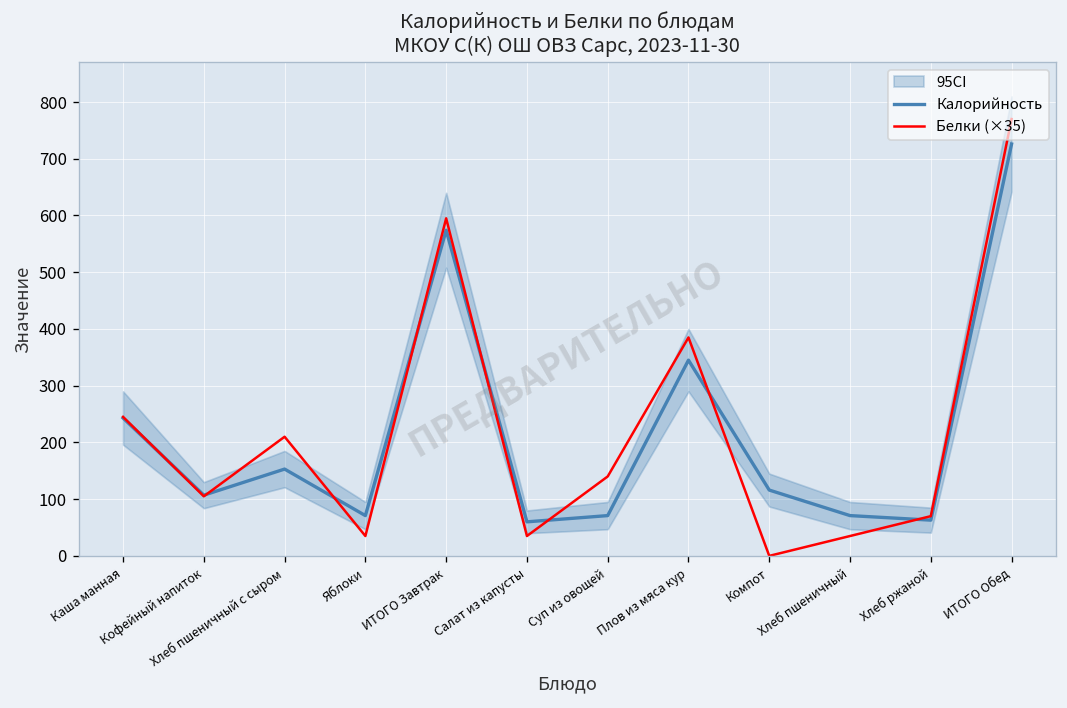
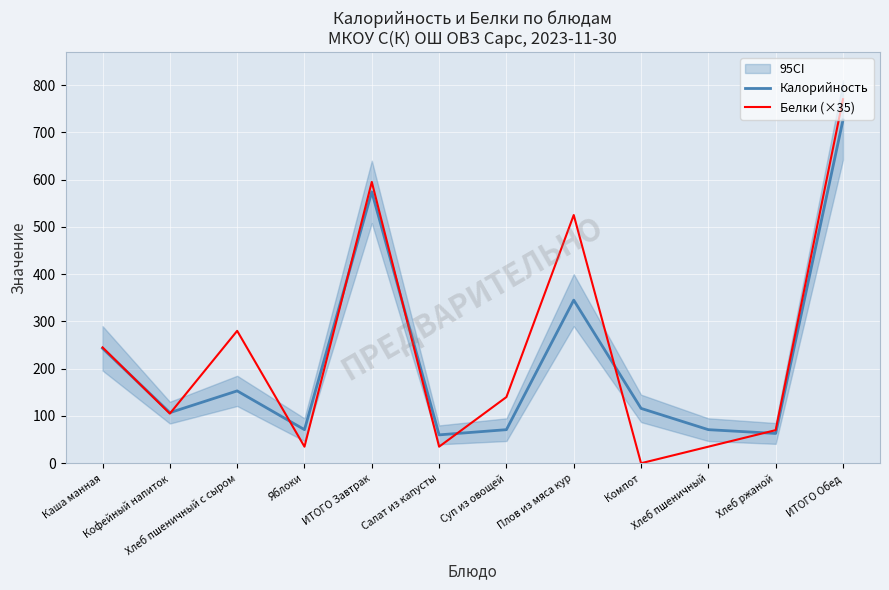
  {
    "Белки (×35)": {
-     "Хлеб пшеничный с сыром": 210,
+     "Хлеб пшеничный с сыром": 280,
      "Яблоки": 40,
      "ИТОГО Завтрак": 600,
      "Салат из капусты": 40,
      "Суп из овощей": 140,
-     "Плов из мяса кур": 390,
+     "Плов из мяса кур": 530,
      "Компот": 0,
      "Хлеб пшеничный": 40,
      "Хлеб ржаной": 70
    }
  }
